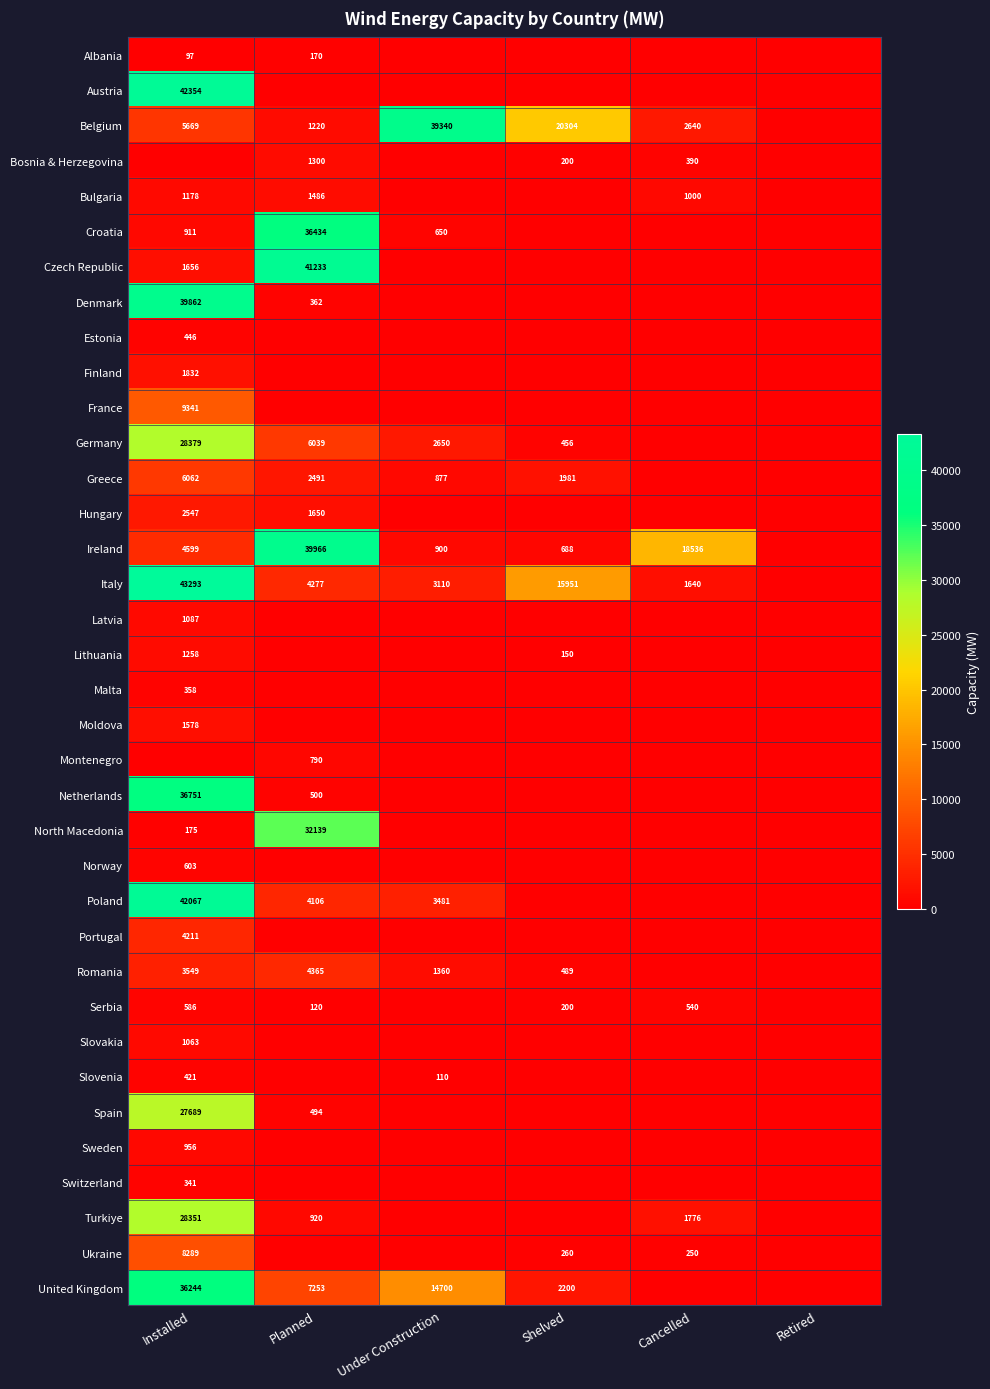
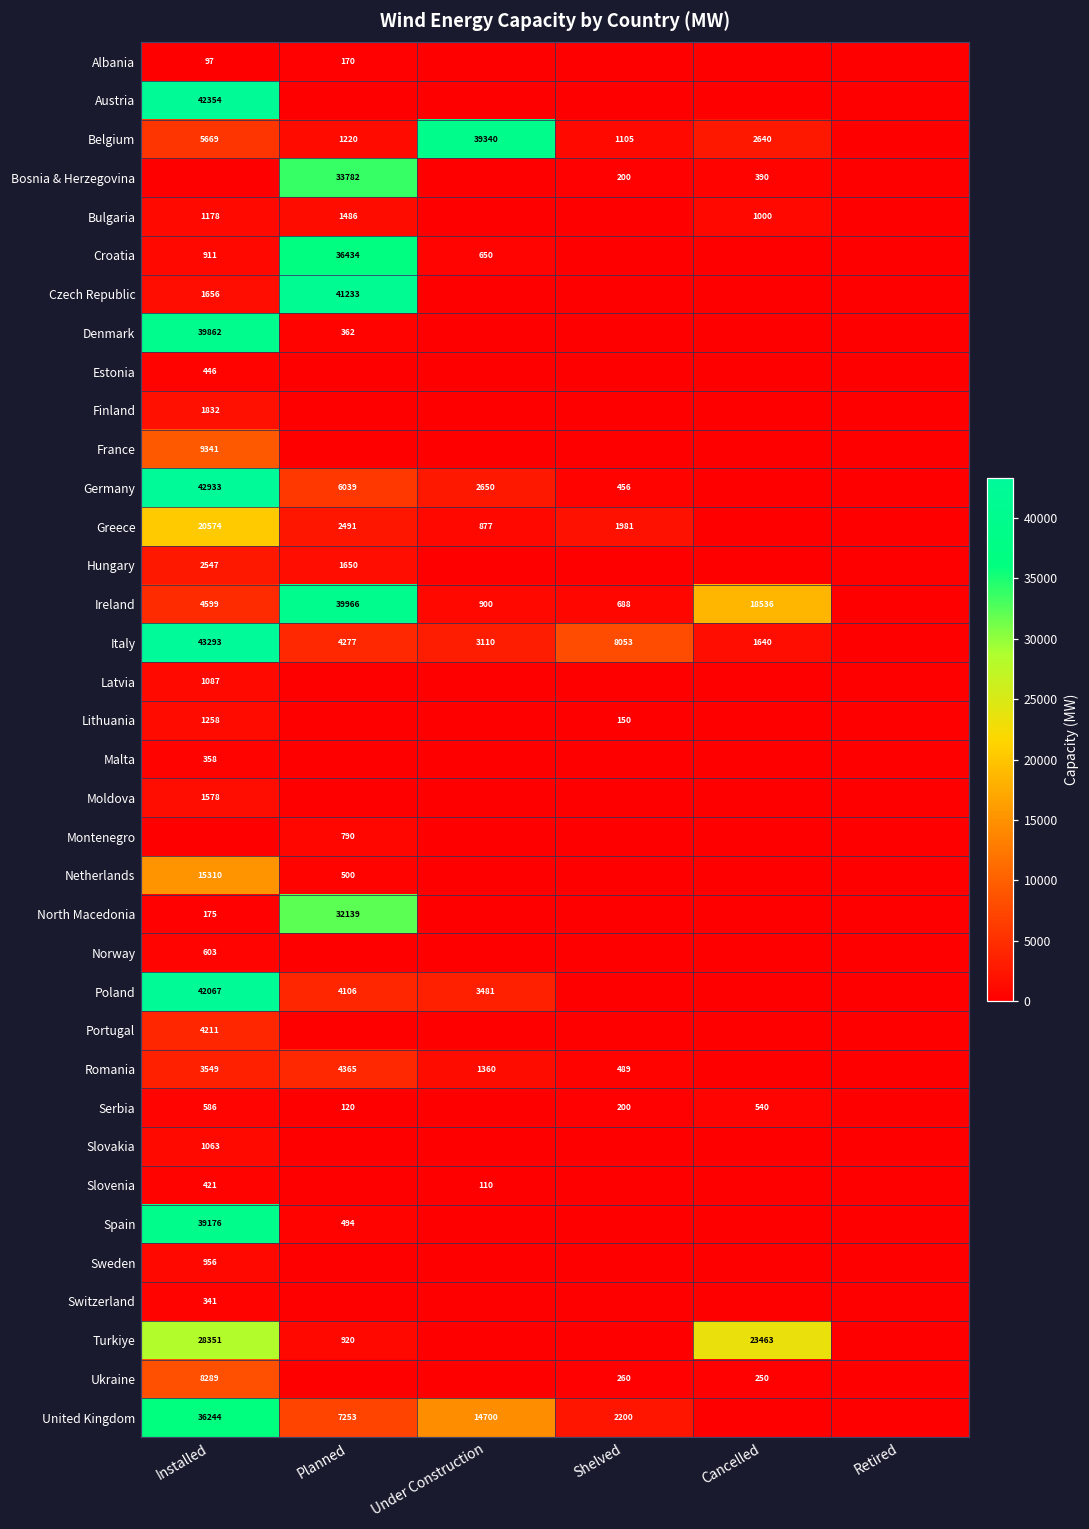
  {
    "Albania": {
      "Installed": 97,
      "Planned": 170
    },
    "Austria": {
      "Installed": 42354
    },
    "Belgium": {
      "Installed": 5669,
      "Planned": 1220,
      "Under Construction": 39340,
-     "Shelved": 20304,
+     "Shelved": 1105,
      "Cancelled": 2640
    },
    "Bosnia & Herzegovina": {
-     "Planned": 1300,
+     "Planned": 33782,
      "Shelved": 200,
      "Cancelled": 390
    },
    "Bulgaria": {
      "Installed": 1178,
      "Planned": 1486,
      "Cancelled": 1000
    },
    "Croatia": {
      "Installed": 911,
      "Planned": 36434,
      "Under Construction": 650
    },
    "Czech Republic": {
      "Installed": 1656,
      "Planned": 41233
    },
    "Denmark": {
      "Installed": 39862,
      "Planned": 362
    },
    "Estonia": {
      "Installed": 446
    },
    "Finland": {
      "Installed": 1832
    },
    "France": {
      "Installed": 9341
    },
    "Germany": {
-     "Installed": 28379,
+     "Installed": 42933,
      "Planned": 6039,
      "Under Construction": 2650,
      "Shelved": 456
    },
    "Greece": {
-     "Installed": 6062,
+     "Installed": 20574,
      "Planned": 2491,
      "Under Construction": 877,
      "Shelved": 1981
    },
    "Hungary": {
      "Installed": 2547,
      "Planned": 1650
    },
    "Ireland": {
      "Installed": 4599,
      "Planned": 39966,
      "Under Construction": 900,
      "Shelved": 688,
      "Cancelled": 18536
    },
    "Italy": {
      "Installed": 43293,
      "Planned": 4277,
      "Under Construction": 3110,
-     "Shelved": 15951,
+     "Shelved": 8053,
      "Cancelled": 1640
    },
    "Latvia": {
      "Installed": 1087
    },
    "Lithuania": {
      "Installed": 1258,
      "Shelved": 150
    },
    "Malta": {
      "Installed": 358
    },
    "Moldova": {
      "Installed": 1578
    },
    "Montenegro": {
      "Planned": 790
    },
    "Netherlands": {
-     "Installed": 36751,
+     "Installed": 15310,
      "Planned": 500
    },
    "North Macedonia": {
      "Installed": 175,
      "Planned": 32139
    },
    "Norway": {
      "Installed": 603
    },
    "Poland": {
      "Installed": 42067,
      "Planned": 4106,
      "Under Construction": 3481
    },
    "Portugal": {
      "Installed": 4211
    },
    "Romania": {
      "Installed": 3549,
      "Planned": 4365,
      "Under Construction": 1360,
      "Shelved": 489
    },
    "Serbia": {
      "Installed": 586,
      "Planned": 120,
      "Shelved": 200,
      "Cancelled": 540
    },
    "Slovakia": {
      "Installed": 1063
    },
    "Slovenia": {
      "Installed": 421,
      "Under Construction": 110
    },
    "Spain": {
-     "Installed": 27689,
+     "Installed": 39176,
      "Planned": 494
    },
    "Sweden": {
      "Installed": 956
    },
    "Switzerland": {
      "Installed": 341
    },
    "Turkiye": {
      "Installed": 28351,
      "Planned": 920,
-     "Cancelled": 1776
+     "Cancelled": 23463
    },
    "Ukraine": {
      "Installed": 8289,
      "Shelved": 260,
      "Cancelled": 250
    },
    "United Kingdom": {
      "Installed": 36244,
      "Planned": 7253,
      "Under Construction": 14700,
      "Shelved": 2200
    }
  }
